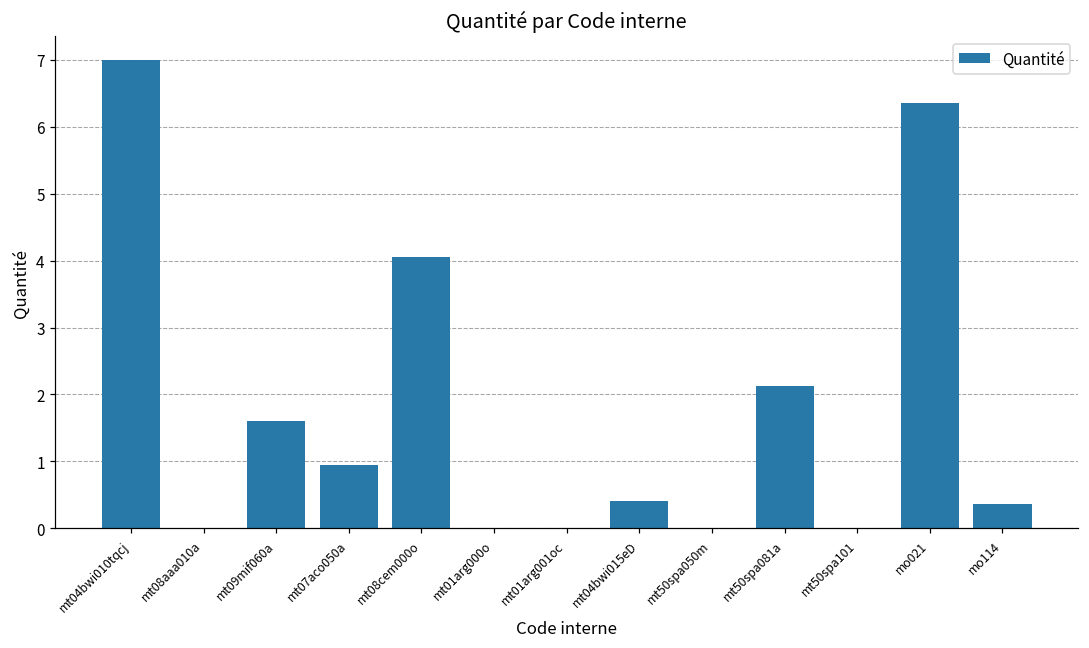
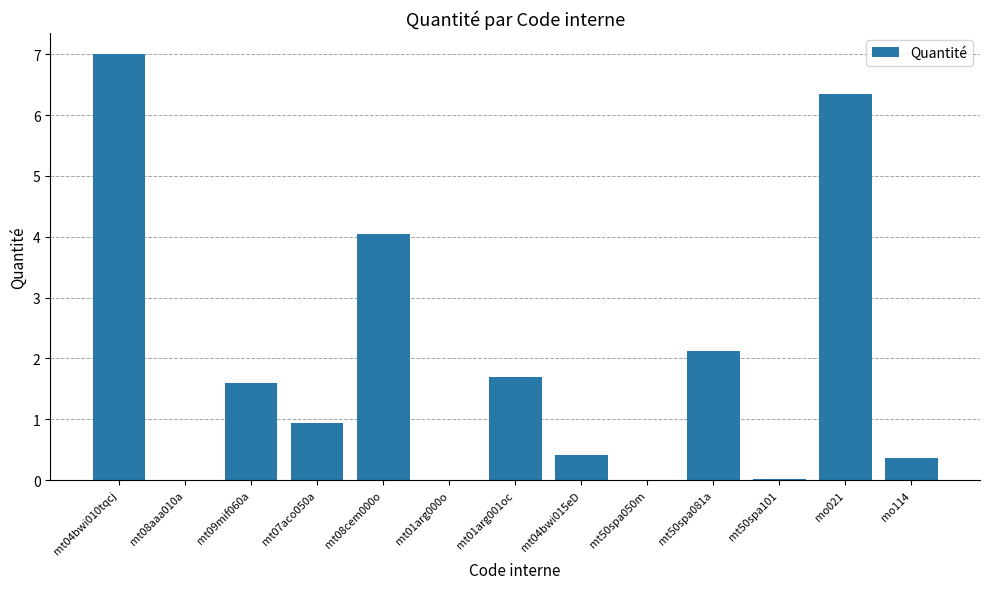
  {
    "mt04bwi010tqcj": 7.0,
    "mt09mif060a": 1.6,
    "mt07aco050a": 0.9,
    "mt08cem000o": 4.0,
-   "mt01arg001oc": 0.0,
+   "mt01arg001oc": 1.7,
    "mt04bwi015eD": 0.4,
    "mt50spa081a": 2.1,
    "mo021": 6.4,
    "mo114": 0.4
  }
